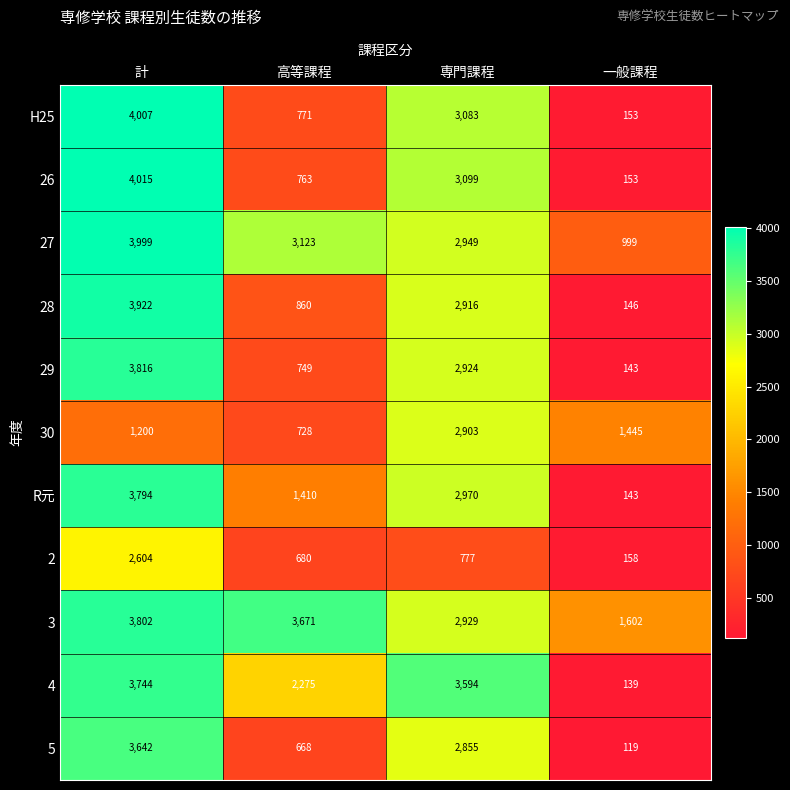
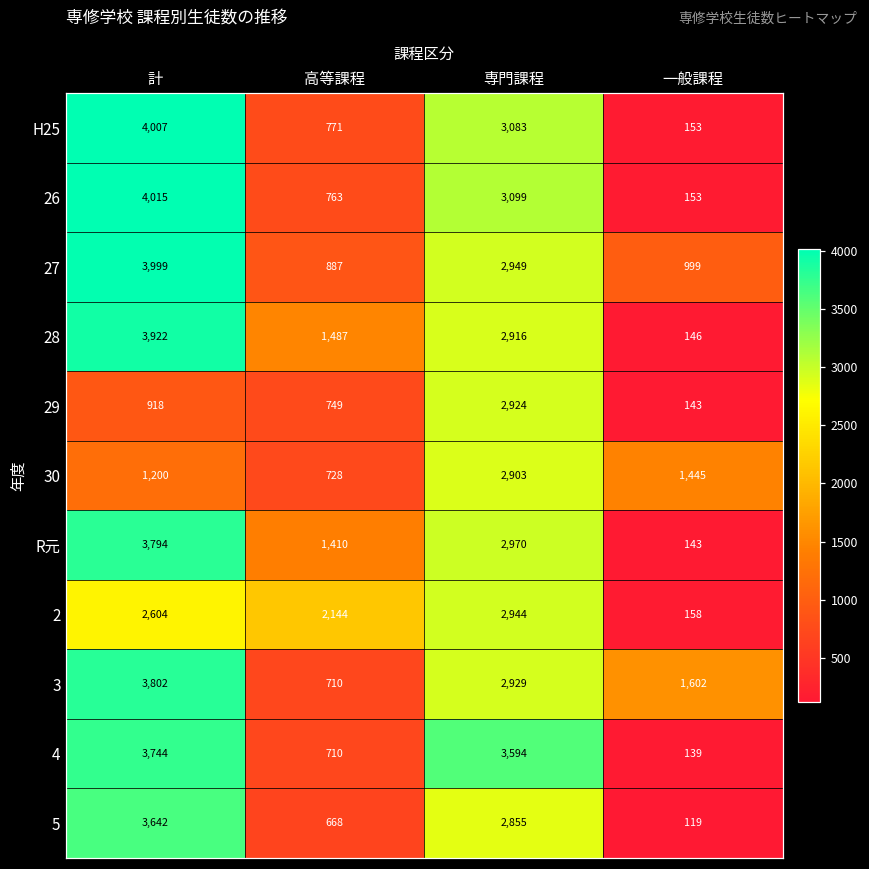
  {
    "H25": {
      "計": "4,007",
      "高等課程": "771",
      "専門課程": "3,083",
      "一般課程": "153"
    },
    "26": {
      "計": "4,015",
      "高等課程": "763",
      "専門課程": "3,099",
      "一般課程": "153"
    },
    "27": {
      "計": "3,999",
-     "高等課程": "3,123",
+     "高等課程": "887",
      "専門課程": "2,949",
      "一般課程": "999"
    },
    "28": {
      "計": "3,922",
-     "高等課程": "860",
+     "高等課程": "1,487",
      "専門課程": "2,916",
      "一般課程": "146"
    },
    "29": {
-     "計": "3,816",
+     "計": "918",
      "高等課程": "749",
      "専門課程": "2,924",
      "一般課程": "143"
    },
    "30": {
      "計": "1,200",
      "高等課程": "728",
      "専門課程": "2,903",
      "一般課程": "1,445"
    },
    "R元": {
      "計": "3,794",
      "高等課程": "1,410",
      "専門課程": "2,970",
      "一般課程": "143"
    },
    "2": {
      "計": "2,604",
-     "高等課程": "680",
-     "専門課程": "777",
+     "高等課程": "2,144",
+     "専門課程": "2,944",
      "一般課程": "158"
    },
    "3": {
      "計": "3,802",
-     "高等課程": "3,671",
+     "高等課程": "710",
      "専門課程": "2,929",
      "一般課程": "1,602"
    },
    "4": {
      "計": "3,744",
-     "高等課程": "2,275",
+     "高等課程": "710",
      "専門課程": "3,594",
      "一般課程": "139"
    },
    "5": {
      "計": "3,642",
      "高等課程": "668",
      "専門課程": "2,855",
      "一般課程": "119"
    }
  }
